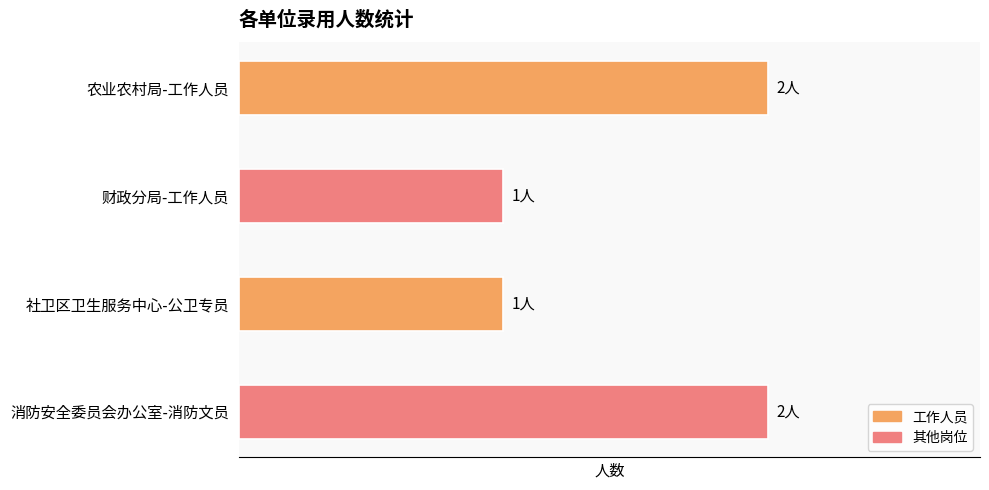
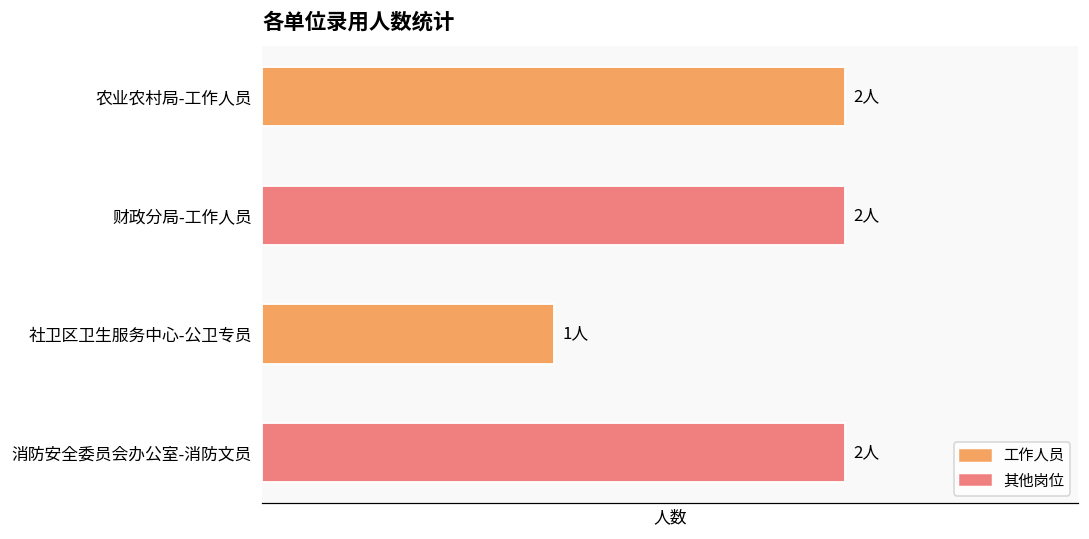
  {
    "农业农村局-工作人员": "2人",
-   "财政分局-工作人员": "1人",
+   "财政分局-工作人员": "2人",
    "社卫区卫生服务中心-公卫专员": "1人",
    "消防安全委员会办公室-消防文员": "2人"
  }
